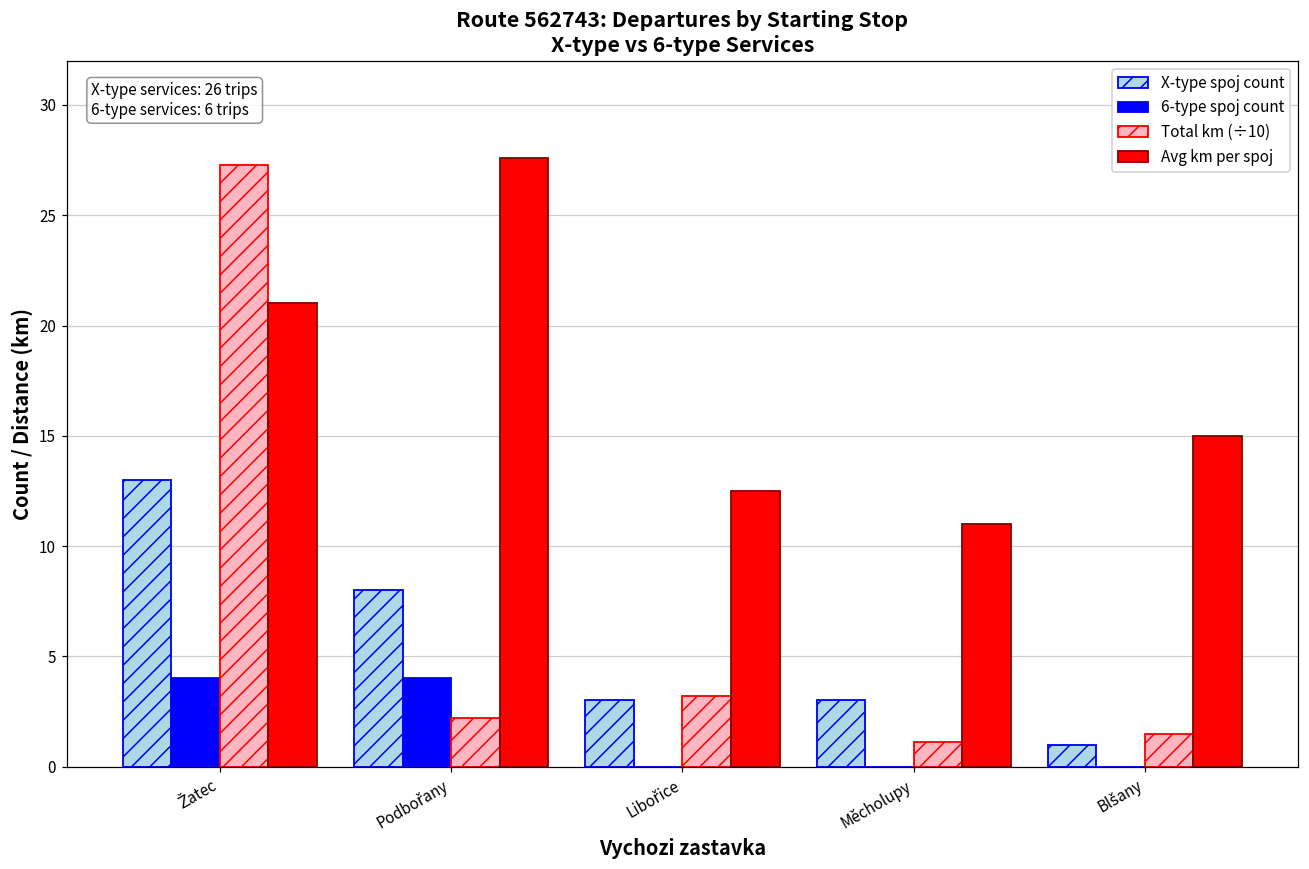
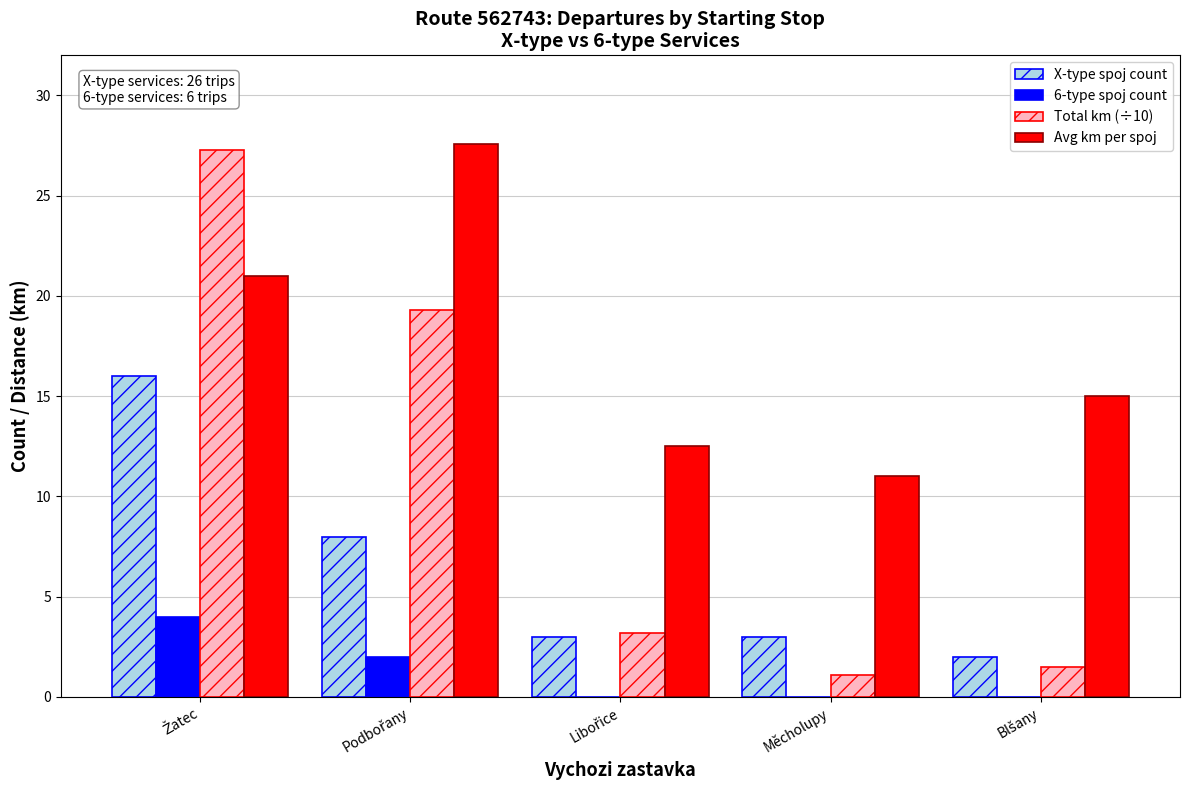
  {
    "X-type spoj count": {
-     "Žatec": 13,
+     "Žatec": 16,
      "Podbořany": 8,
      "Libořice": 3,
      "Měcholupy": 3,
-     "Blšany": 1
+     "Blšany": 2
    },
    "6-type spoj count": {
      "Žatec": 4,
-     "Podbořany": 4,
+     "Podbořany": 2,
      "Libořice": 0,
      "Měcholupy": 0,
      "Blšany": 0
    },
    "Total km (÷10)": {
      "Žatec": 27.3,
-     "Podbořany": 2.2,
+     "Podbořany": 19.3,
      "Libořice": 3.2,
      "Měcholupy": 1.1,
      "Blšany": 1.5
    },
    "Avg km per spoj": {
      "Žatec": 21.0,
      "Podbořany": 27.6,
      "Libořice": 12.5,
      "Měcholupy": 11.0,
      "Blšany": 15.0
    }
  }
